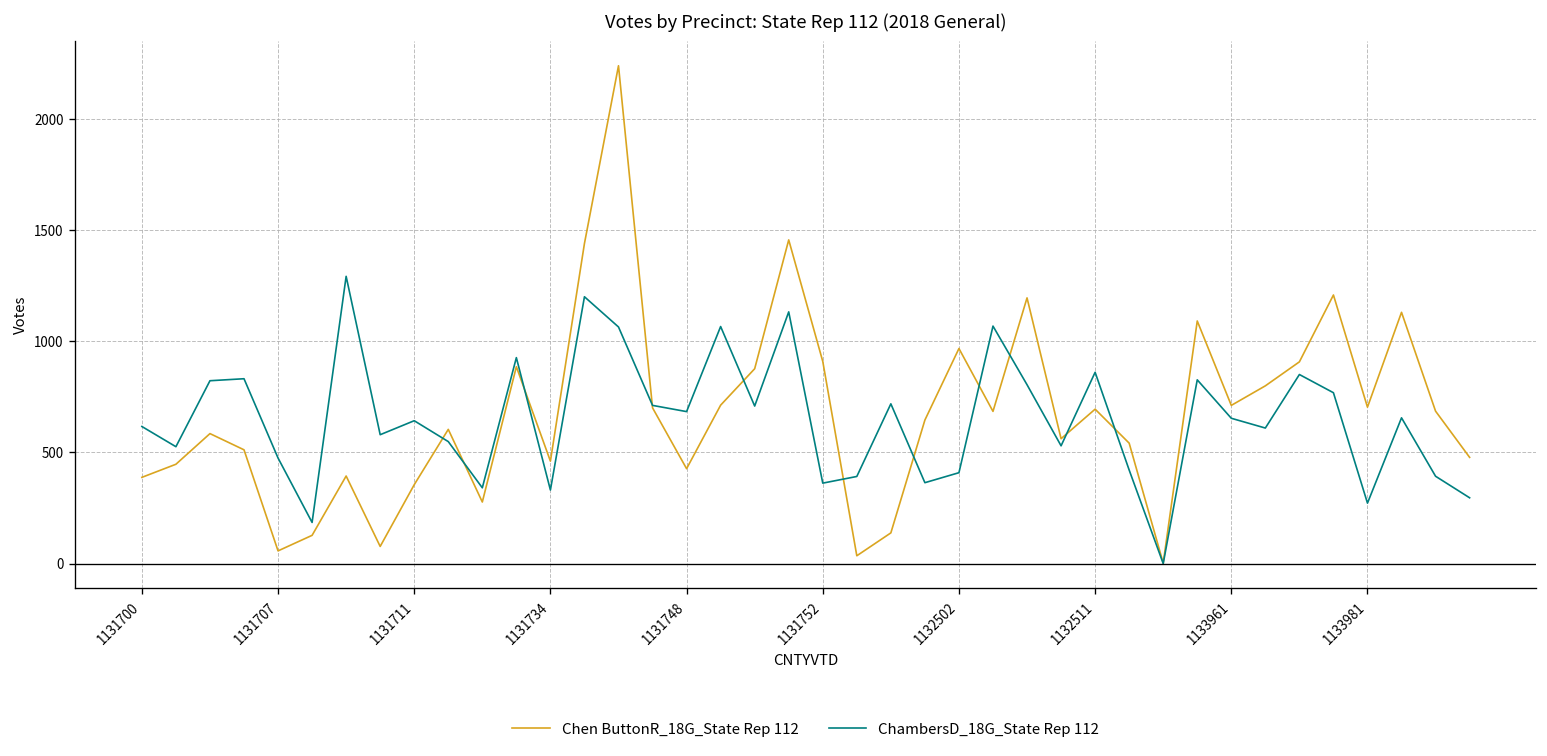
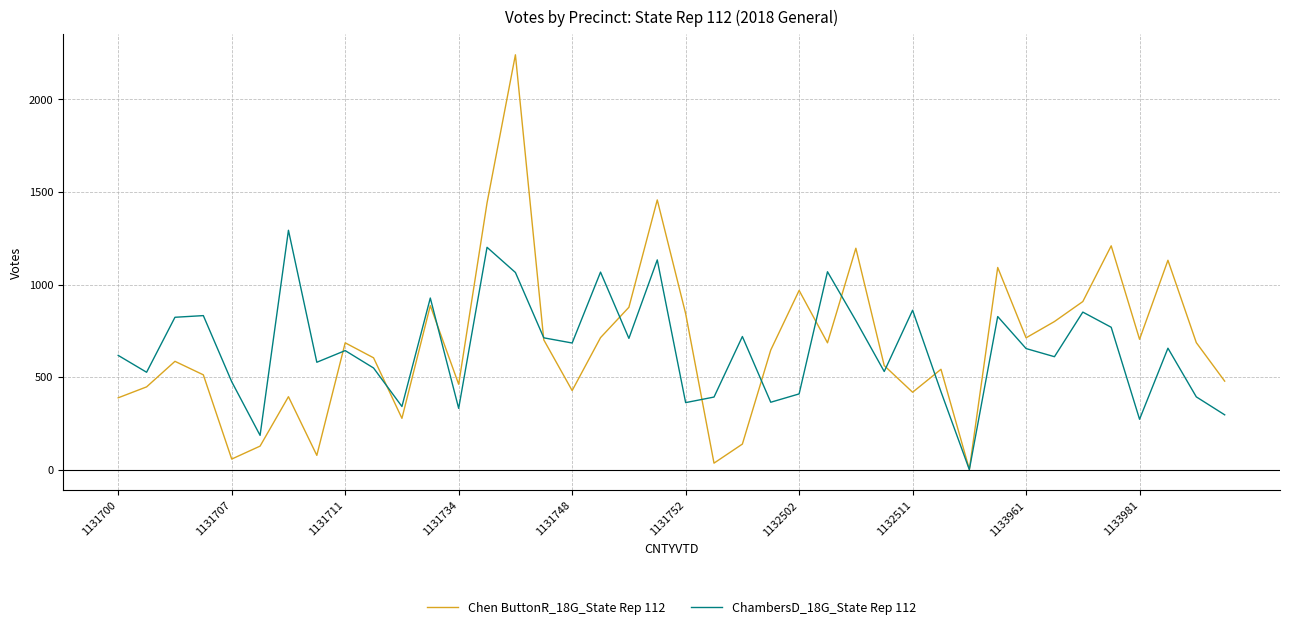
  {
    "Chen ButtonR_18G_State Rep 112": {
      "1131700": 390,
      "1131707": 60,
-     "1131711": 360,
+     "1131711": 690,
      "1131734": 460,
      "1131748": 430,
-     "1131752": 910,
+     "1131752": 840,
      "1132502": 970,
-     "1132511": 700,
+     "1132511": 420,
      "1133961": 710,
      "1133981": 700
    },
    "ChambersD_18G_State Rep 112": {
      "1131700": 620,
      "1131707": 480,
      "1131711": 640,
      "1131734": 330,
      "1131748": 680,
      "1131752": 360,
      "1132502": 410,
      "1132511": 860,
      "1133961": 650,
      "1133981": 270
    }
  }
